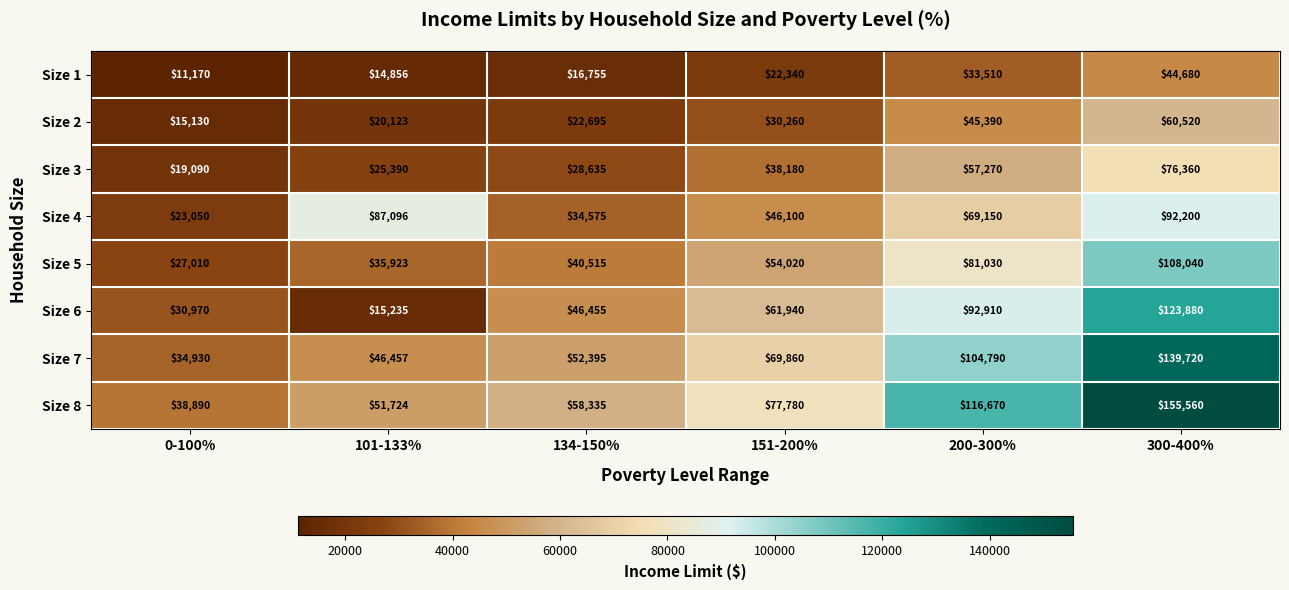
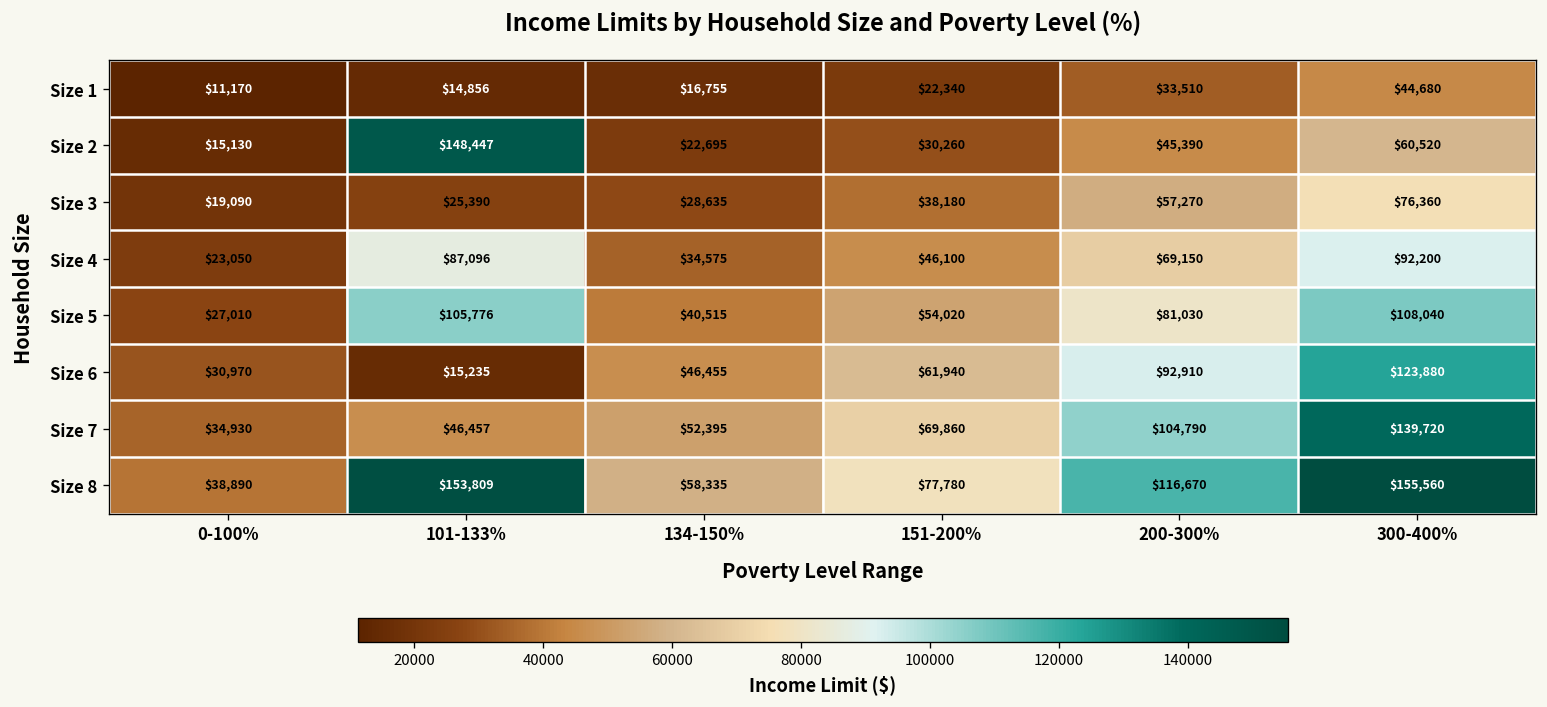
  {
    "Size 1": {
      "0-100%": "$11,170",
      "101-133%": "$14,856",
      "134-150%": "$16,755",
      "151-200%": "$22,340",
      "200-300%": "$33,510",
      "300-400%": "$44,680"
    },
    "Size 2": {
      "0-100%": "$15,130",
-     "101-133%": "$20,123",
+     "101-133%": "$148,447",
      "134-150%": "$22,695",
      "151-200%": "$30,260",
      "200-300%": "$45,390",
      "300-400%": "$60,520"
    },
    "Size 3": {
      "0-100%": "$19,090",
      "101-133%": "$25,390",
      "134-150%": "$28,635",
      "151-200%": "$38,180",
      "200-300%": "$57,270",
      "300-400%": "$76,360"
    },
    "Size 4": {
      "0-100%": "$23,050",
      "101-133%": "$87,096",
      "134-150%": "$34,575",
      "151-200%": "$46,100",
      "200-300%": "$69,150",
      "300-400%": "$92,200"
    },
    "Size 5": {
      "0-100%": "$27,010",
-     "101-133%": "$35,923",
+     "101-133%": "$105,776",
      "134-150%": "$40,515",
      "151-200%": "$54,020",
      "200-300%": "$81,030",
      "300-400%": "$108,040"
    },
    "Size 6": {
      "0-100%": "$30,970",
      "101-133%": "$15,235",
      "134-150%": "$46,455",
      "151-200%": "$61,940",
      "200-300%": "$92,910",
      "300-400%": "$123,880"
    },
    "Size 7": {
      "0-100%": "$34,930",
      "101-133%": "$46,457",
      "134-150%": "$52,395",
      "151-200%": "$69,860",
      "200-300%": "$104,790",
      "300-400%": "$139,720"
    },
    "Size 8": {
      "0-100%": "$38,890",
-     "101-133%": "$51,724",
+     "101-133%": "$153,809",
      "134-150%": "$58,335",
      "151-200%": "$77,780",
      "200-300%": "$116,670",
      "300-400%": "$155,560"
    }
  }
